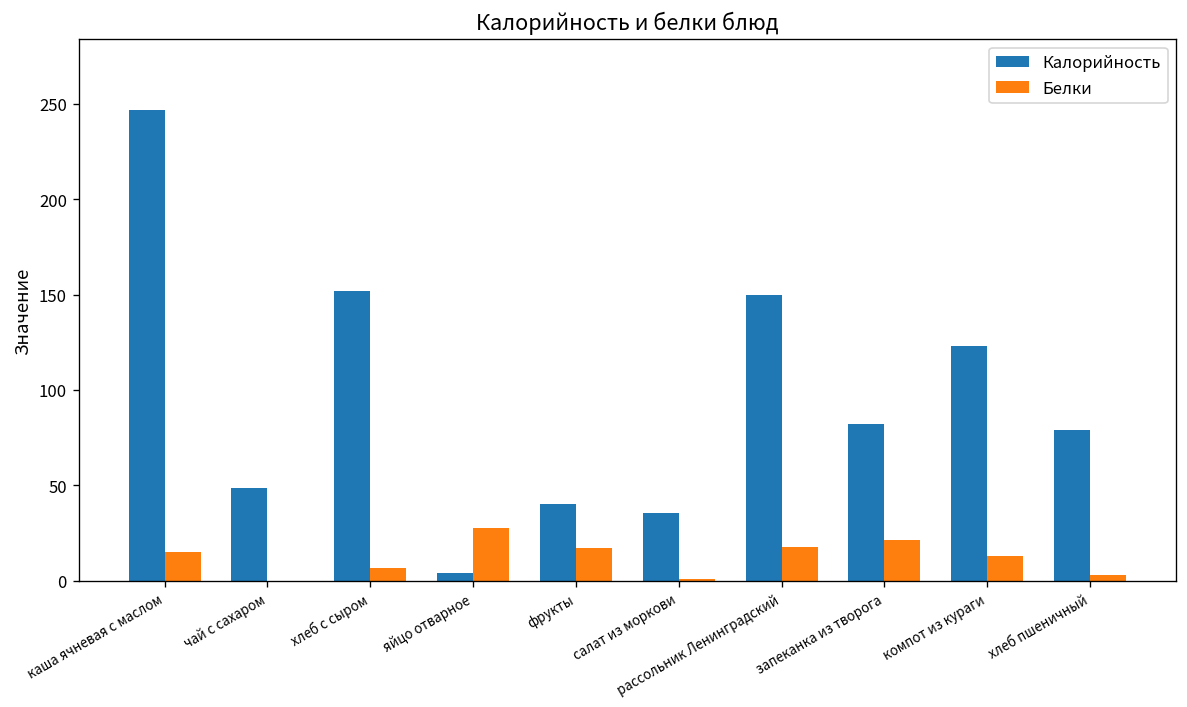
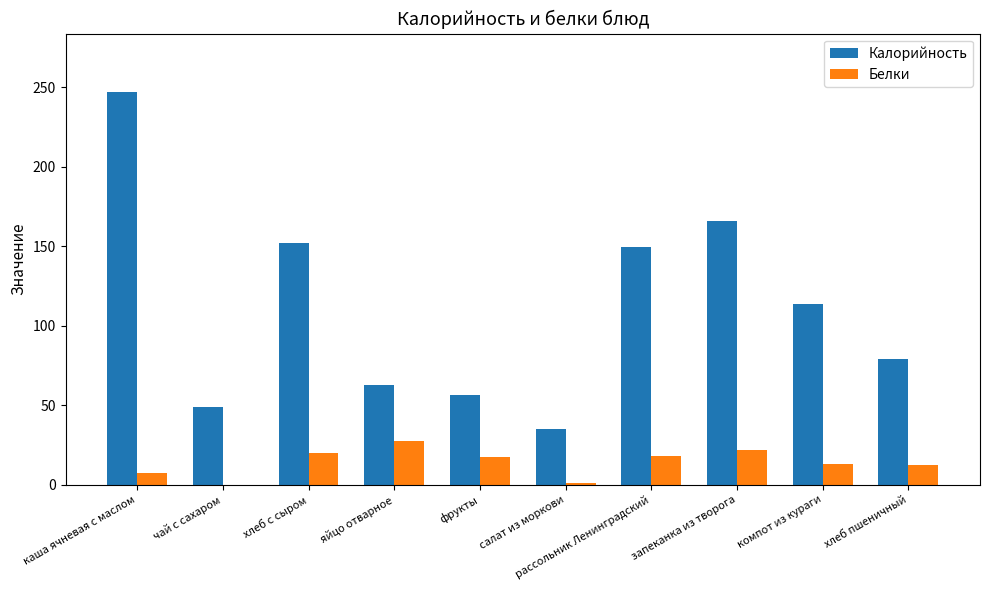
  {
    "Калорийность": {
      "каша ячневая с маслом": 247,
      "чай с сахаром": 49,
      "хлеб с сыром": 152,
-     "яйцо отварное": 4,
-     "фрукты": 40,
+     "яйцо отварное": 63,
+     "фрукты": 56,
      "салат из моркови": 35,
      "рассольник Ленинградский": 150,
-     "запеканка из творога": 82,
-     "компот из кураги": 123,
+     "запеканка из творога": 166,
+     "компот из кураги": 114,
      "хлеб пшеничный": 79
    },
    "Белки": {
-     "каша ячневая с маслом": 15,
+     "каша ячневая с маслом": 7,
      "чай с сахаром": 0,
-     "хлеб с сыром": 7,
+     "хлеб с сыром": 20,
      "яйцо отварное": 28,
      "фрукты": 17,
      "рассольник Ленинградский": 18,
      "запеканка из творога": 22,
      "компот из кураги": 13,
-     "хлеб пшеничный": 3
+     "хлеб пшеничный": 12
    }
  }
